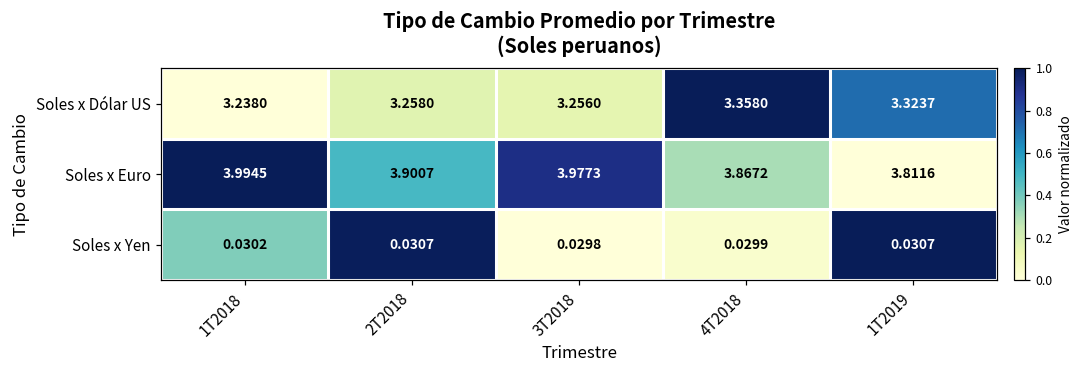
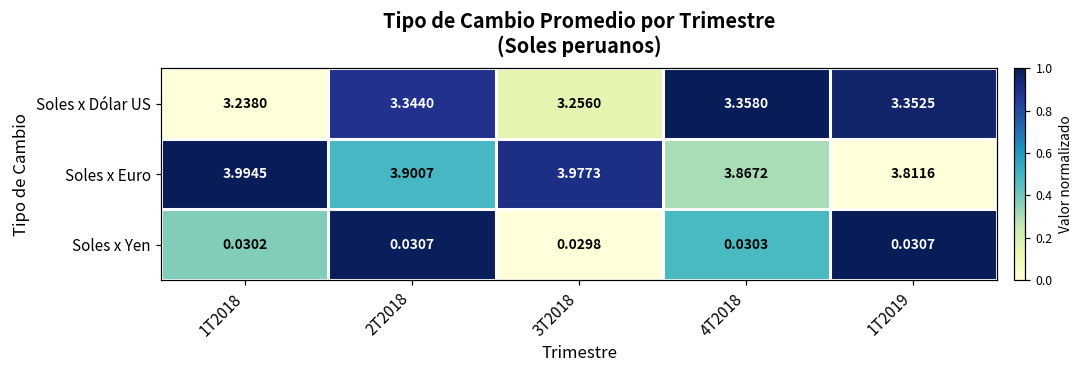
  {
    "Soles x Dólar US": {
      "1T2018": 3.2380,
-     "2T2018": 3.2580,
+     "2T2018": 3.3440,
      "3T2018": 3.2560,
      "4T2018": 3.3580,
-     "1T2019": 3.3237
+     "1T2019": 3.3525
    },
    "Soles x Euro": {
      "1T2018": 3.9945,
      "2T2018": 3.9007,
      "3T2018": 3.9773,
      "4T2018": 3.8672,
      "1T2019": 3.8116
    },
    "Soles x Yen": {
      "1T2018": 0.0302,
      "2T2018": 0.0307,
      "3T2018": 0.0298,
-     "4T2018": 0.0299,
+     "4T2018": 0.0303,
      "1T2019": 0.0307
    }
  }
